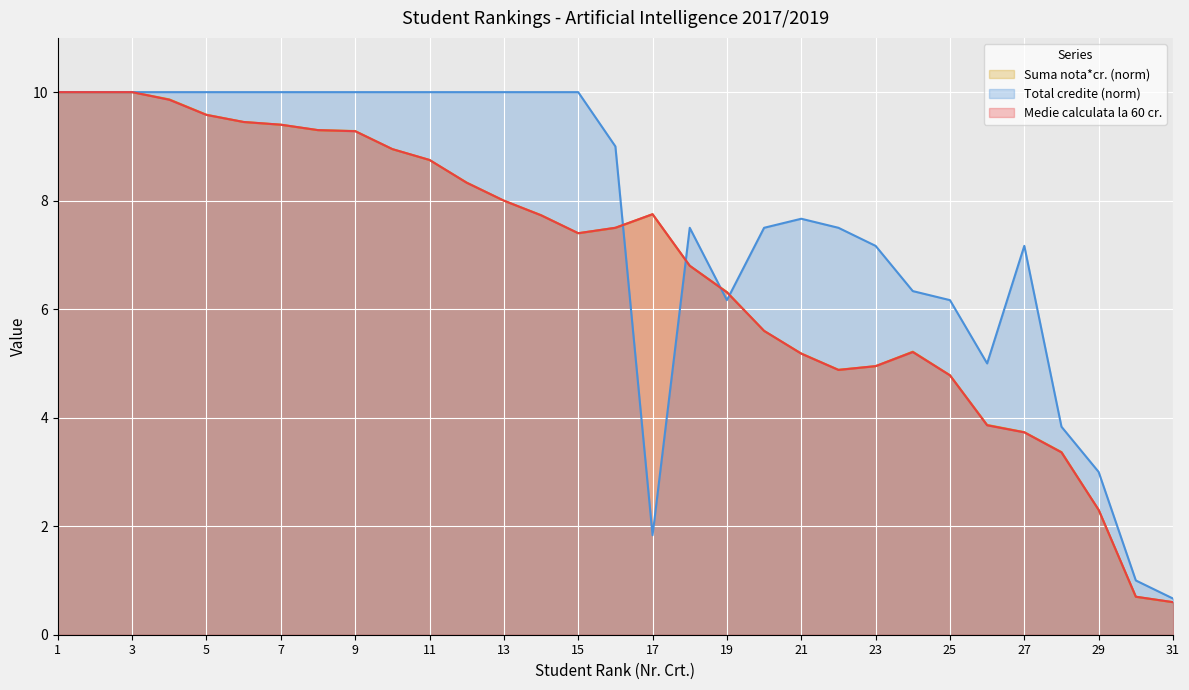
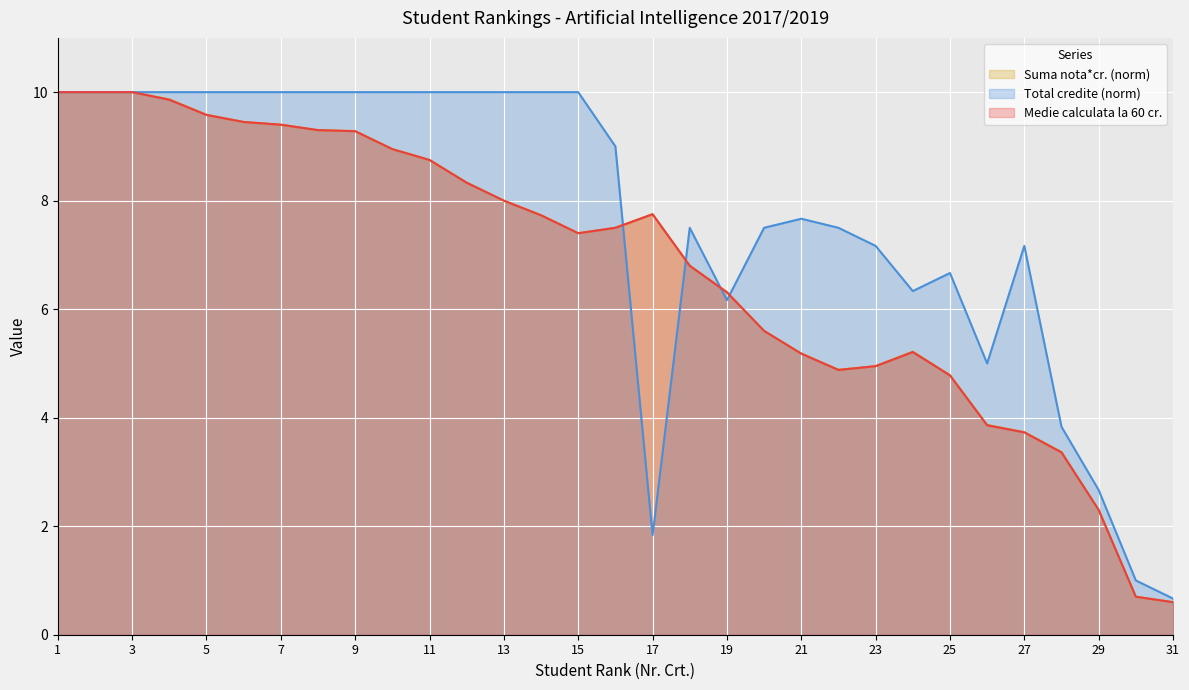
  {
    "Total credite (norm)": {
      "5": 10.0,
      "7": 10.0,
      "9": 10.0,
      "11": 10.0,
      "13": 10.0,
      "15": 10.0,
      "17": 1.8,
      "19": 6.2,
      "21": 7.7,
      "23": 7.2,
-     "25": 6.2,
+     "25": 6.7,
      "27": 7.2,
-     "29": 3.0,
+     "29": 2.7,
      "31": 0.7
    }
  }
